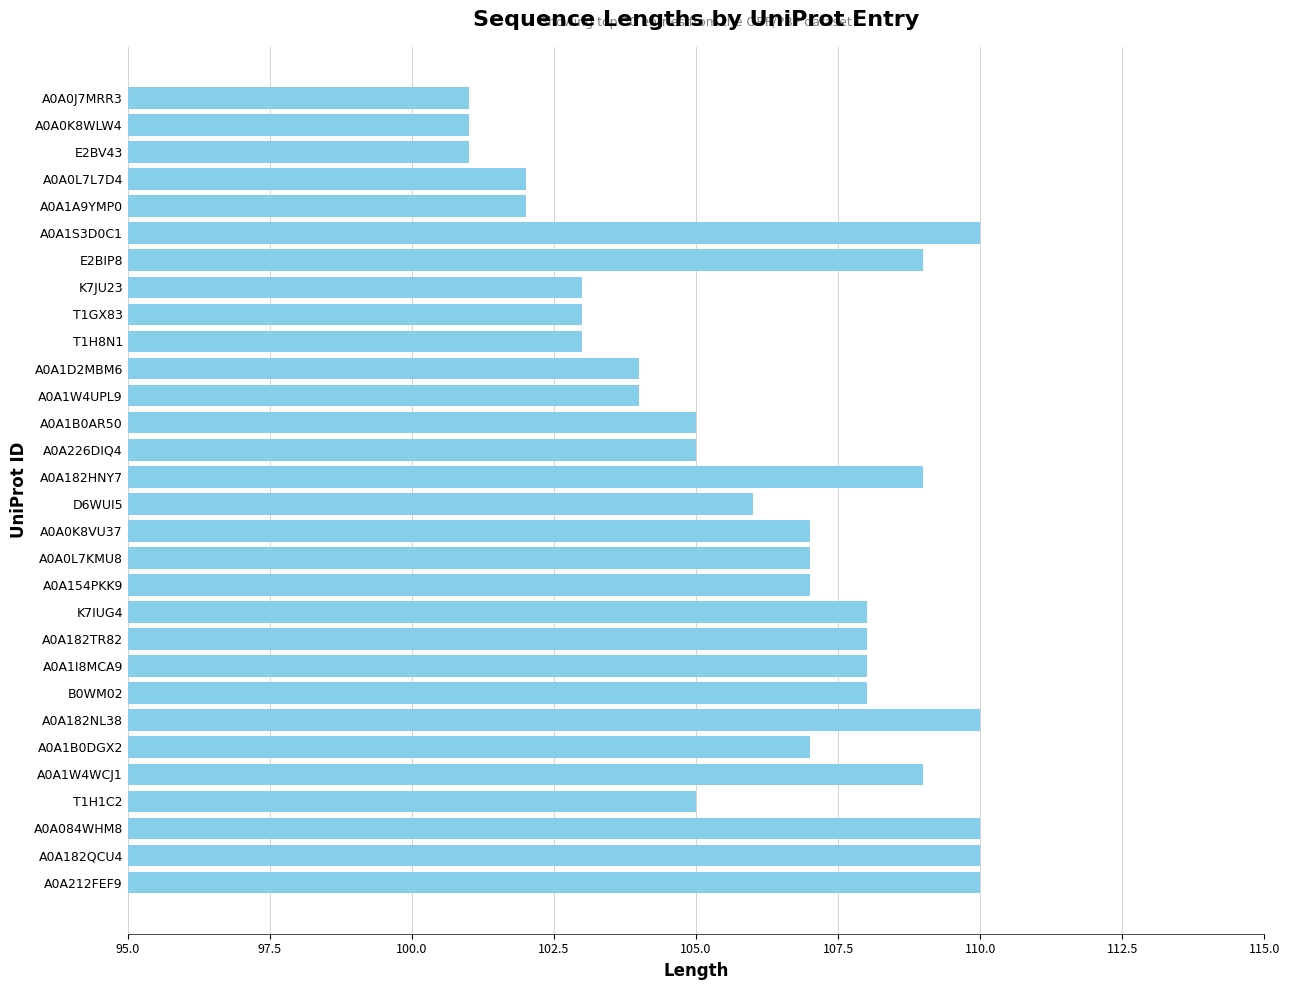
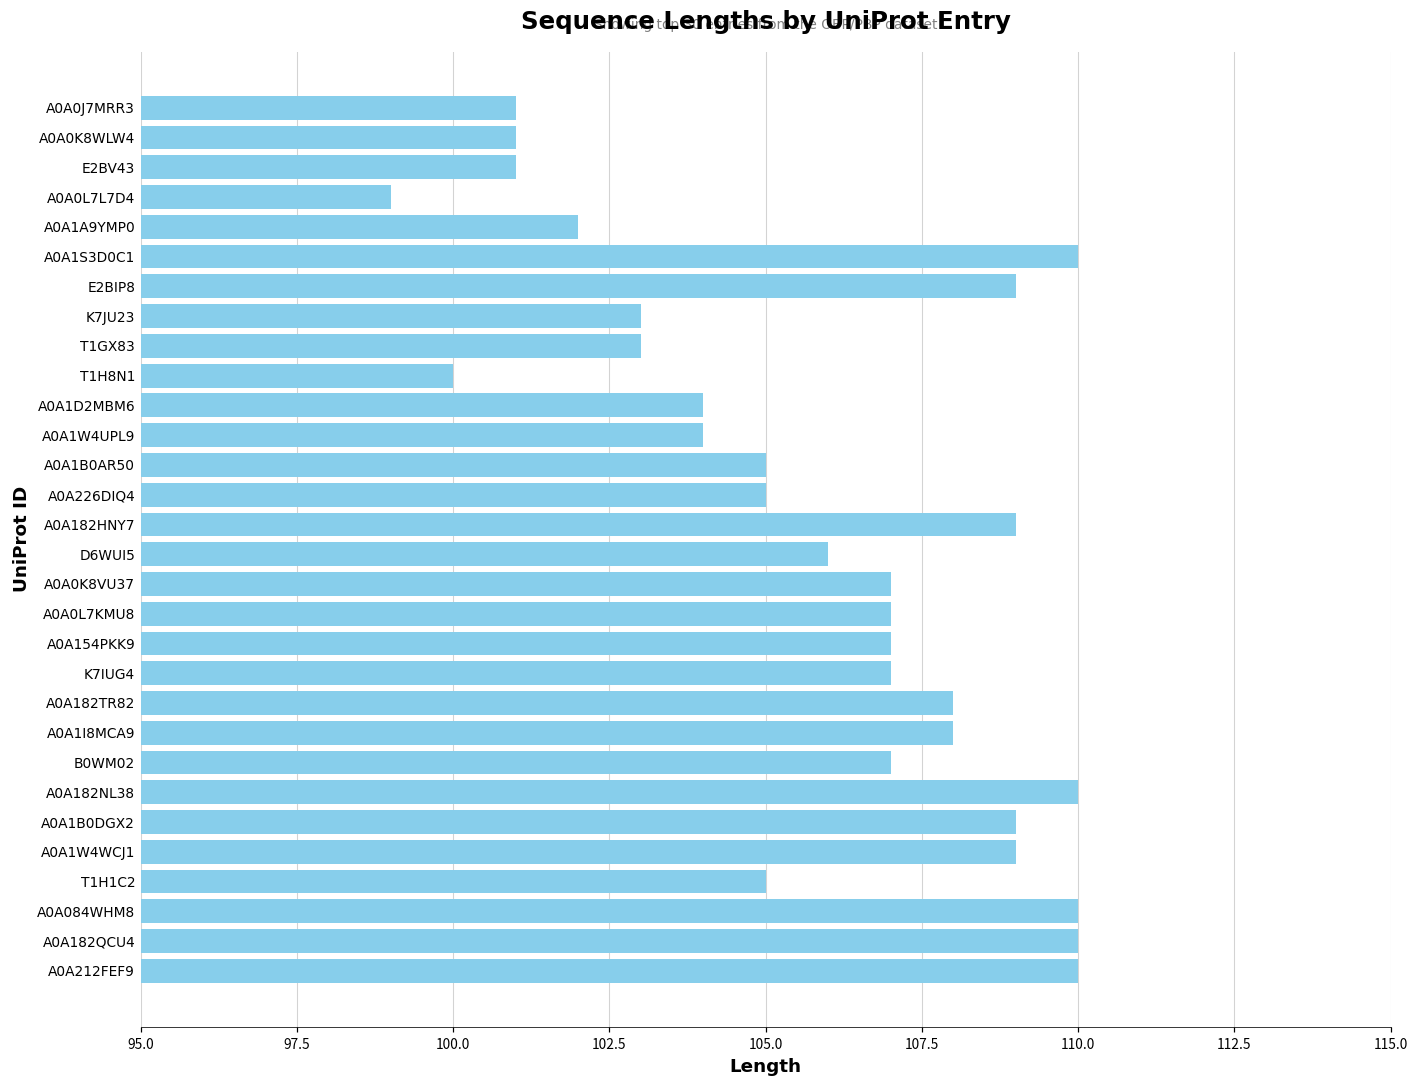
  {
    "A0A0J7MRR3": 101,
    "A0A0K8WLW4": 101,
    "E2BV43": 101,
-   "A0A0L7L7D4": 102,
+   "A0A0L7L7D4": 99,
    "A0A1A9YMP0": 102,
    "A0A1S3D0C1": 110,
    "E2BIP8": 109,
    "K7JU23": 103,
    "T1GX83": 103,
-   "T1H8N1": 103,
+   "T1H8N1": 100,
    "A0A1D2MBM6": 104,
    "A0A1W4UPL9": 104,
    "A0A1B0AR50": 105,
    "A0A226DIQ4": 105,
    "A0A182HNY7": 109,
    "D6WUI5": 106,
    "A0A0K8VU37": 107,
    "A0A0L7KMU8": 107,
    "A0A154PKK9": 107,
-   "K7IUG4": 108,
+   "K7IUG4": 107,
    "A0A182TR82": 108,
    "A0A1I8MCA9": 108,
-   "B0WM02": 108,
+   "B0WM02": 107,
    "A0A182NL38": 110,
-   "A0A1B0DGX2": 107,
+   "A0A1B0DGX2": 109,
    "A0A1W4WCJ1": 109,
    "T1H1C2": 105,
    "A0A084WHM8": 110,
    "A0A182QCU4": 110,
    "A0A212FEF9": 110
  }
